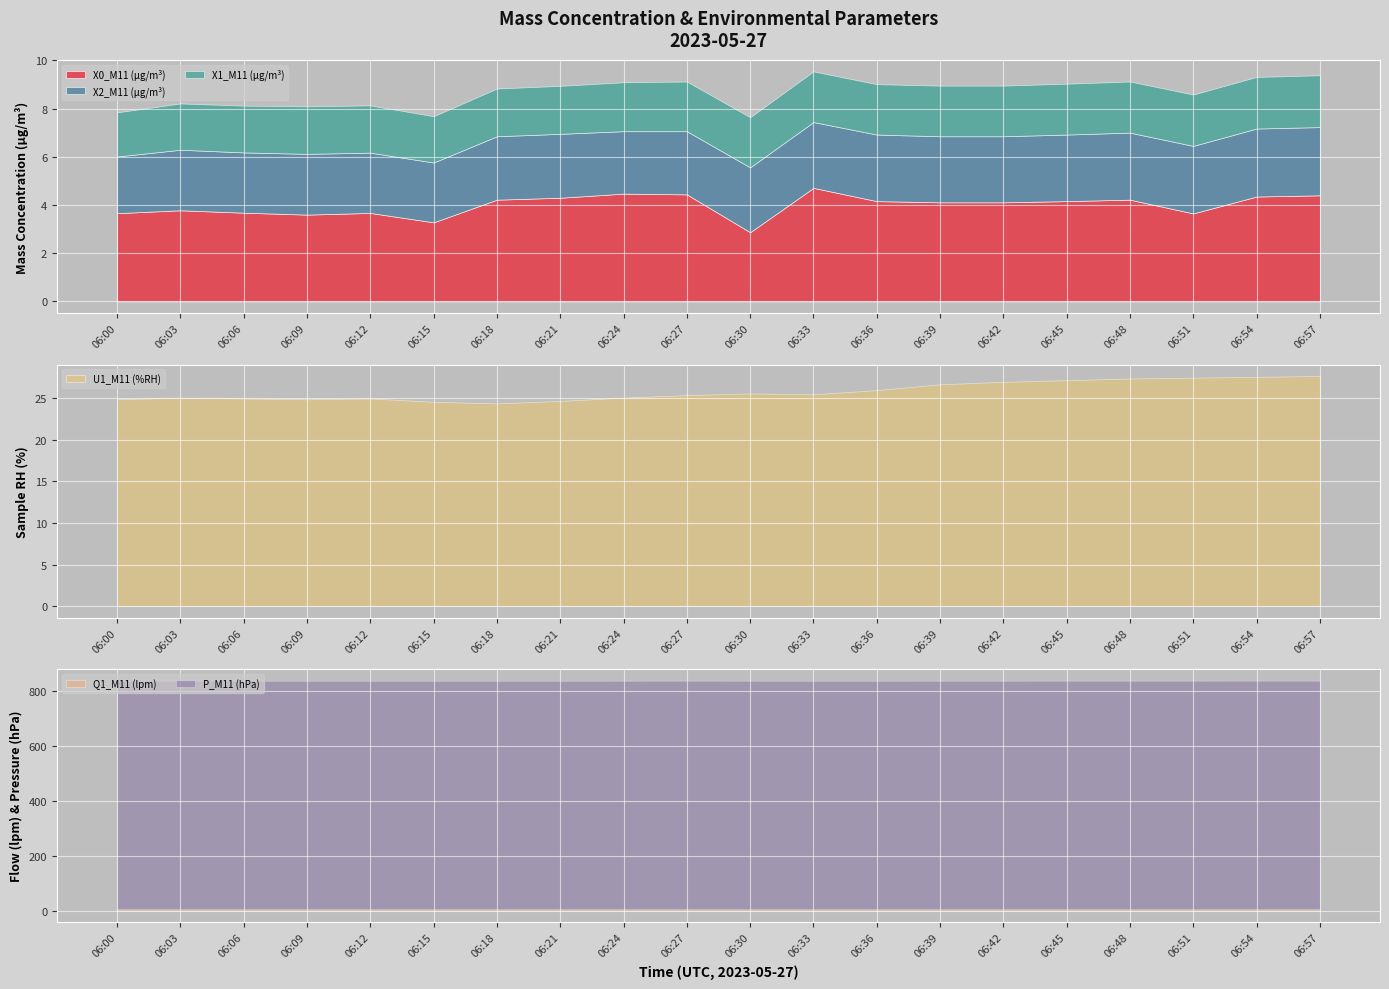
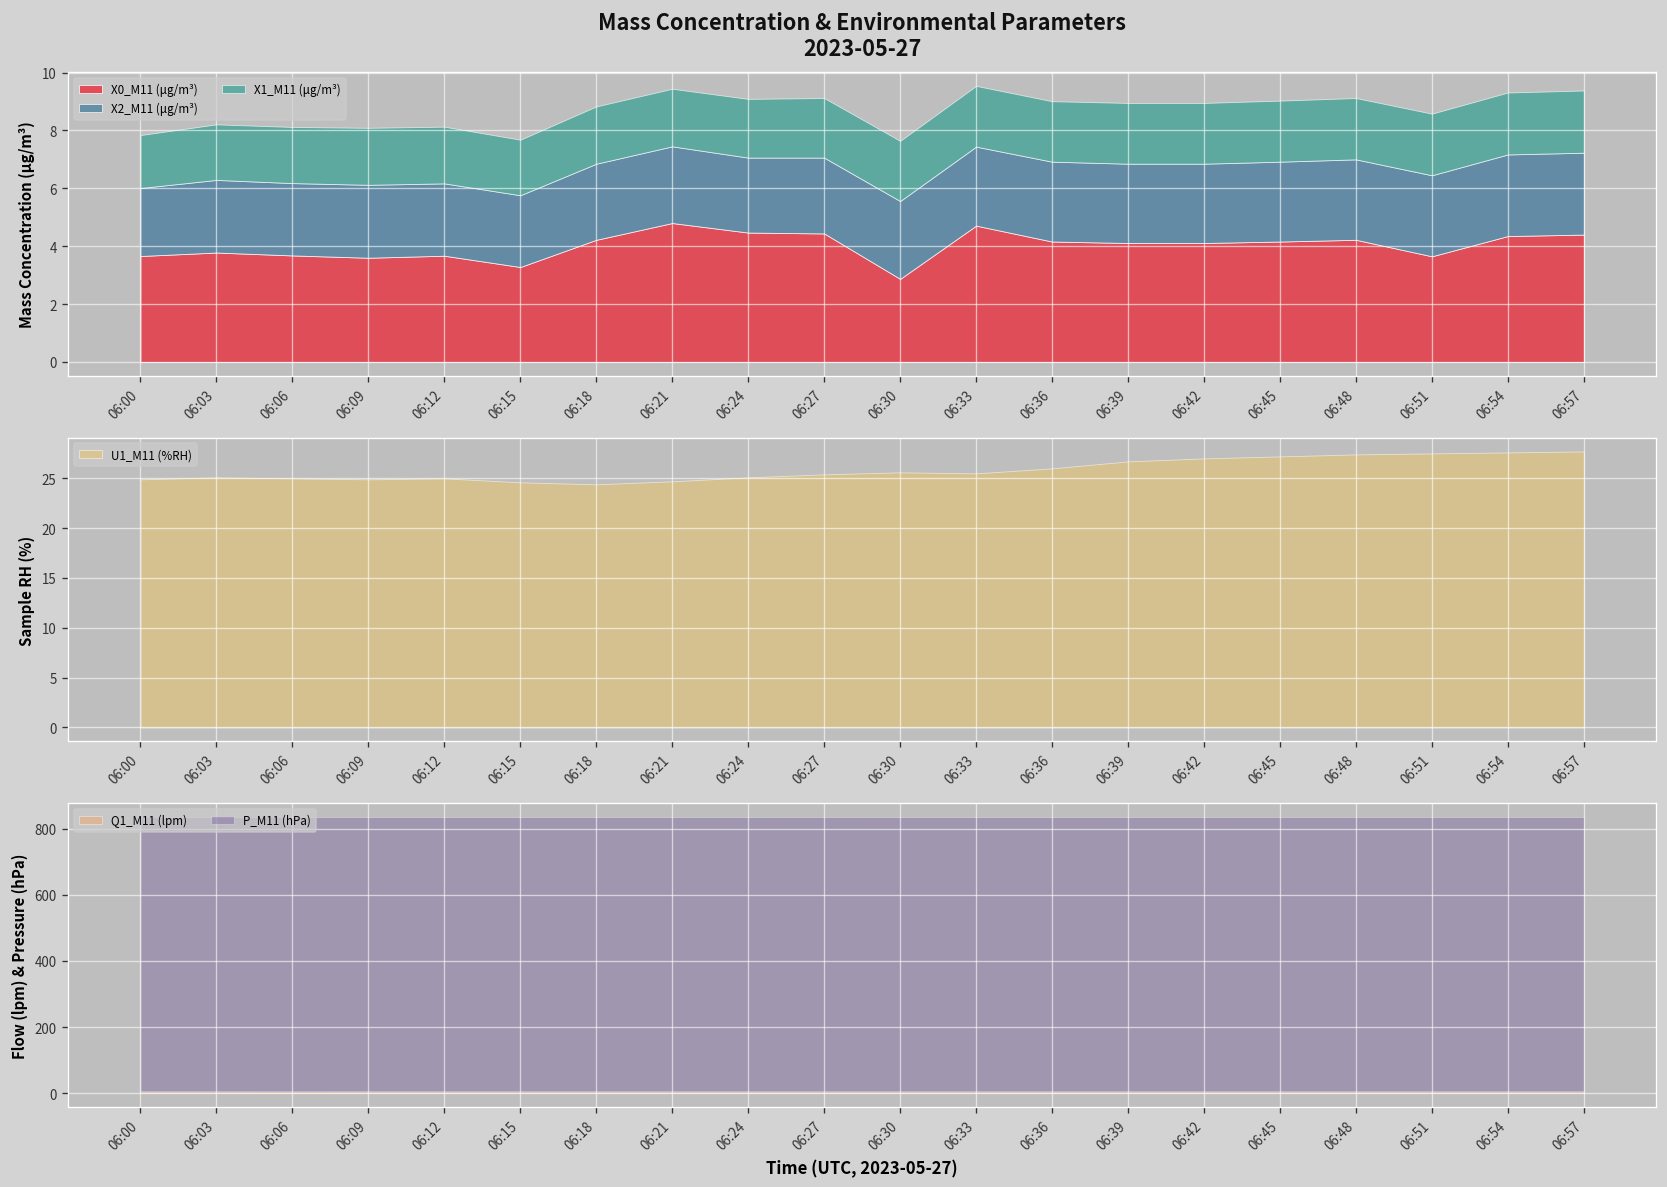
  {
    "Mass Concentration & Environmental Parameters 2023-05-27": {
      "X0_M11 (μg/m³)": {
        "06:00": 3.7,
        "06:03": 3.8,
        "06:06": 3.7,
        "06:09": 3.6,
        "06:12": 3.7,
        "06:15": 3.3,
        "06:18": 4.2,
-       "06:21": 4.3,
+       "06:21": 4.8,
        "06:24": 4.5,
        "06:27": 4.4,
        "06:30": 2.9,
        "06:33": 4.7,
        "06:36": 4.2,
        "06:39": 4.1,
        "06:42": 4.1,
        "06:45": 4.2,
        "06:48": 4.2,
        "06:51": 3.7,
        "06:54": 4.4,
        "06:57": 4.4
      }
    }
  }
